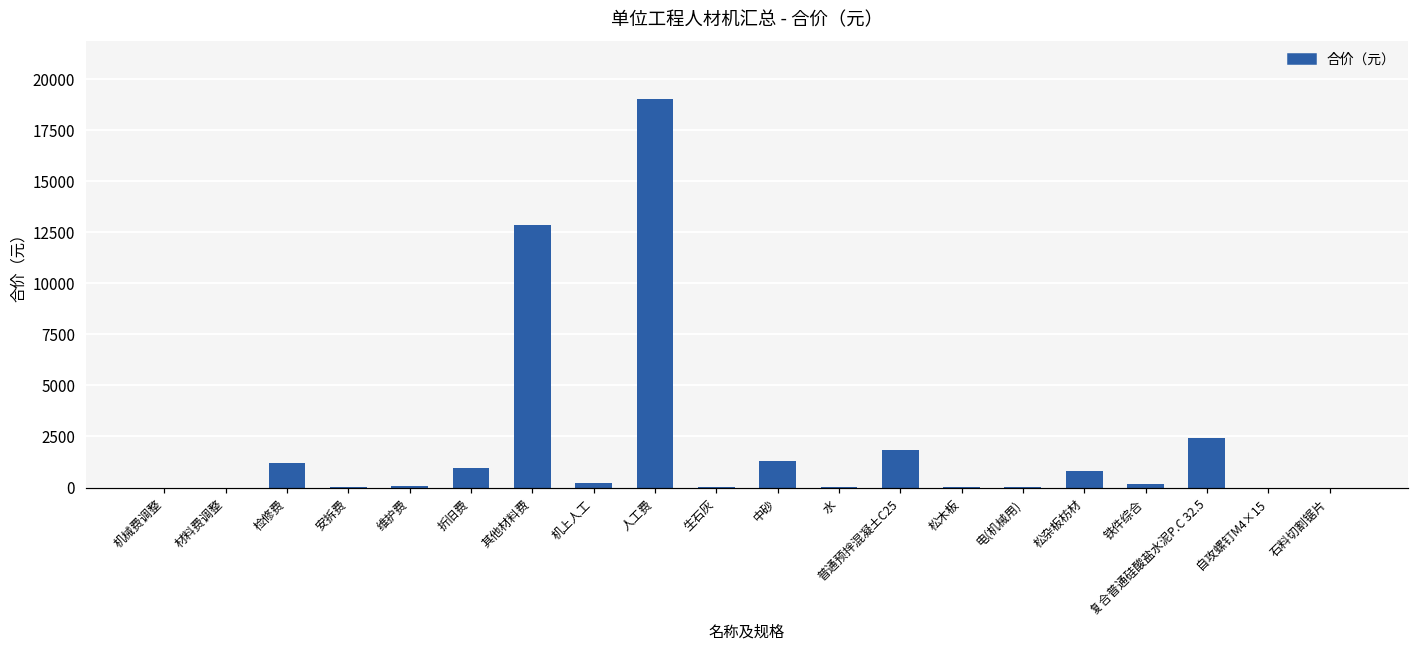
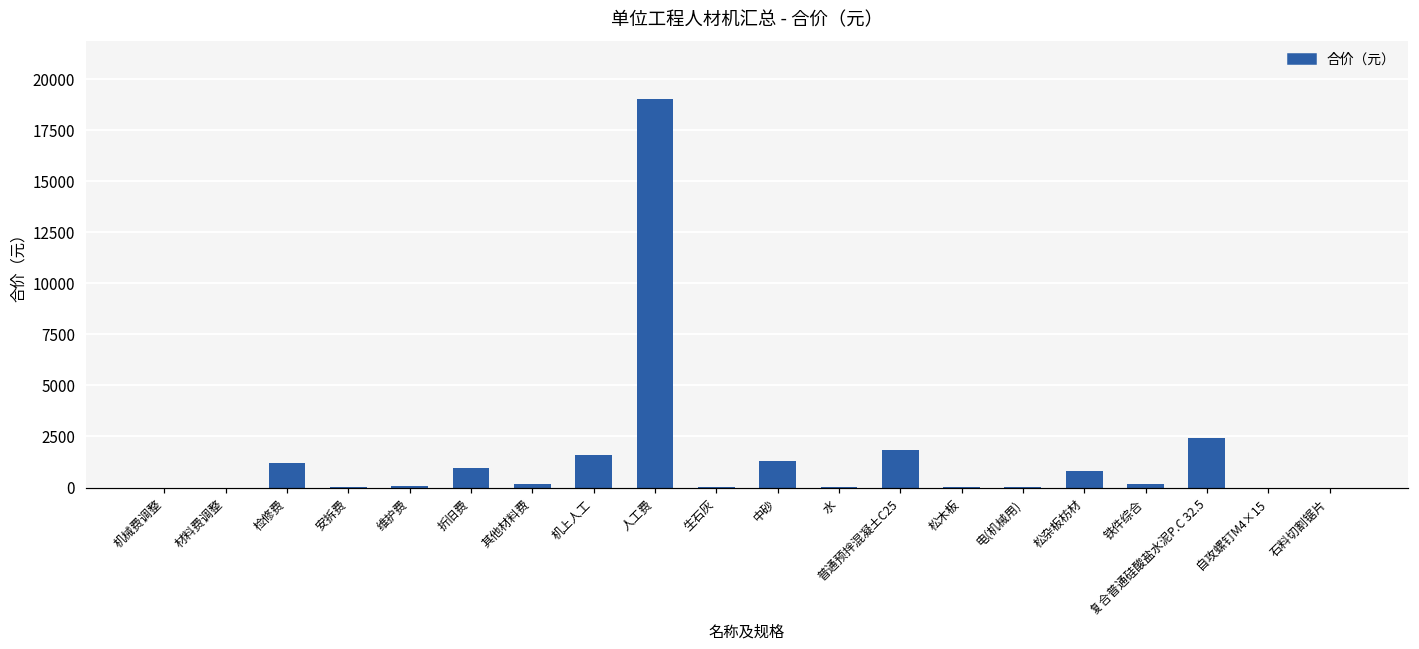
  {
    "检修费": 1200,
    "折旧费": 900,
-   "其他材料费": 12800,
-   "机上人工": 200,
+   "其他材料费": 200,
+   "机上人工": 1600,
    "人工费": 19000,
    "中砂": 1300,
    "普通预拌混凝土C25": 1800,
    "松杂板枋材": 800,
    "铁件综合": 200,
    "复合普通硅酸盐水泥P.C 32.5": 2400
  }
